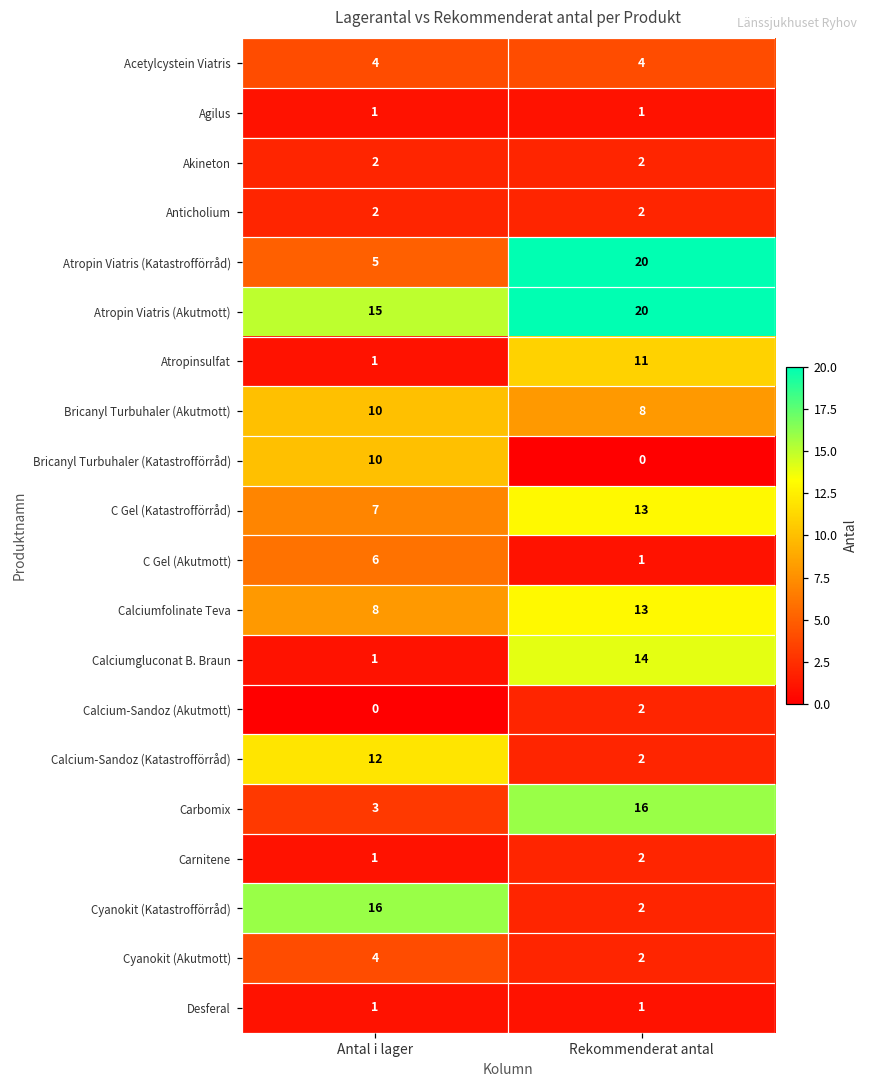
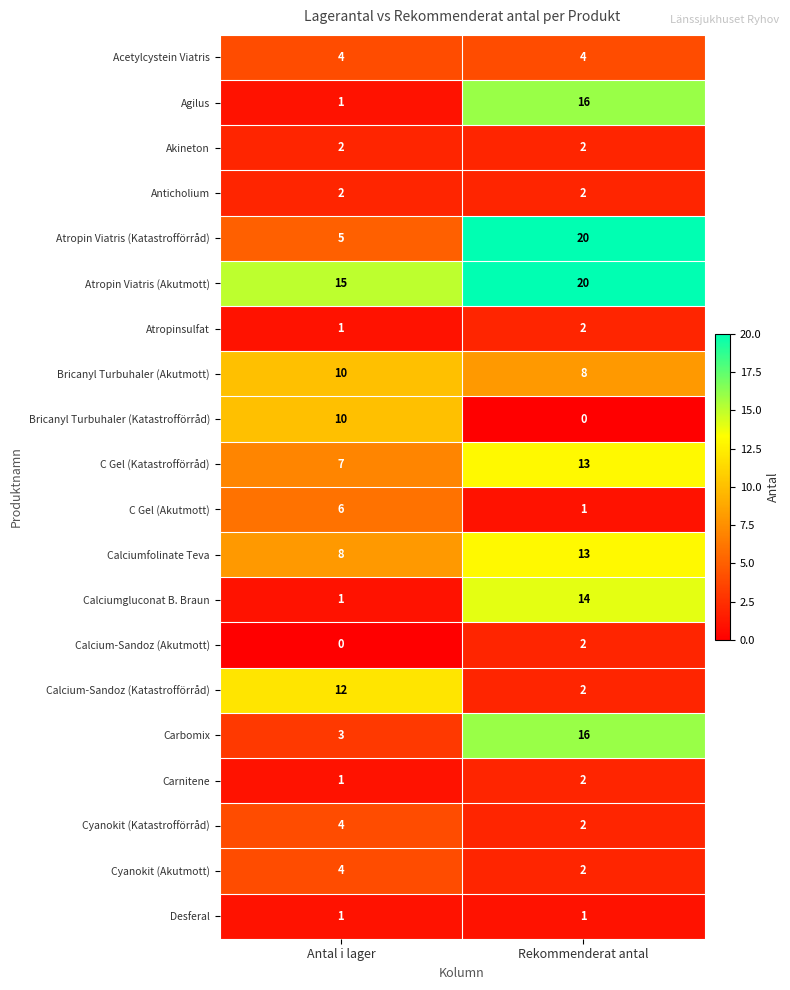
  {
    "Acetylcystein Viatris": {
      "Antal i lager": 4,
      "Rekommenderat antal": 4
    },
    "Agilus": {
      "Antal i lager": 1,
-     "Rekommenderat antal": 1
+     "Rekommenderat antal": 16
    },
    "Akineton": {
      "Antal i lager": 2,
      "Rekommenderat antal": 2
    },
    "Anticholium": {
      "Antal i lager": 2,
      "Rekommenderat antal": 2
    },
    "Atropin Viatris (Katastrofförråd)": {
      "Antal i lager": 5,
      "Rekommenderat antal": 20
    },
    "Atropin Viatris (Akutmott)": {
      "Antal i lager": 15,
      "Rekommenderat antal": 20
    },
    "Atropinsulfat": {
      "Antal i lager": 1,
-     "Rekommenderat antal": 11
+     "Rekommenderat antal": 2
    },
    "Bricanyl Turbuhaler (Akutmott)": {
      "Antal i lager": 10,
      "Rekommenderat antal": 8
    },
    "Bricanyl Turbuhaler (Katastrofförråd)": {
      "Antal i lager": 10,
      "Rekommenderat antal": 0
    },
    "C Gel (Katastrofförråd)": {
      "Antal i lager": 7,
      "Rekommenderat antal": 13
    },
    "C Gel (Akutmott)": {
      "Antal i lager": 6,
      "Rekommenderat antal": 1
    },
    "Calciumfolinate Teva": {
      "Antal i lager": 8,
      "Rekommenderat antal": 13
    },
    "Calciumgluconat B. Braun": {
      "Antal i lager": 1,
      "Rekommenderat antal": 14
    },
    "Calcium-Sandoz (Akutmott)": {
      "Antal i lager": 0,
      "Rekommenderat antal": 2
    },
    "Calcium-Sandoz (Katastrofförråd)": {
      "Antal i lager": 12,
      "Rekommenderat antal": 2
    },
    "Carbomix": {
      "Antal i lager": 3,
      "Rekommenderat antal": 16
    },
    "Carnitene": {
      "Antal i lager": 1,
      "Rekommenderat antal": 2
    },
    "Cyanokit (Katastrofförråd)": {
-     "Antal i lager": 16,
+     "Antal i lager": 4,
      "Rekommenderat antal": 2
    },
    "Cyanokit (Akutmott)": {
      "Antal i lager": 4,
      "Rekommenderat antal": 2
    },
    "Desferal": {
      "Antal i lager": 1,
      "Rekommenderat antal": 1
    }
  }
